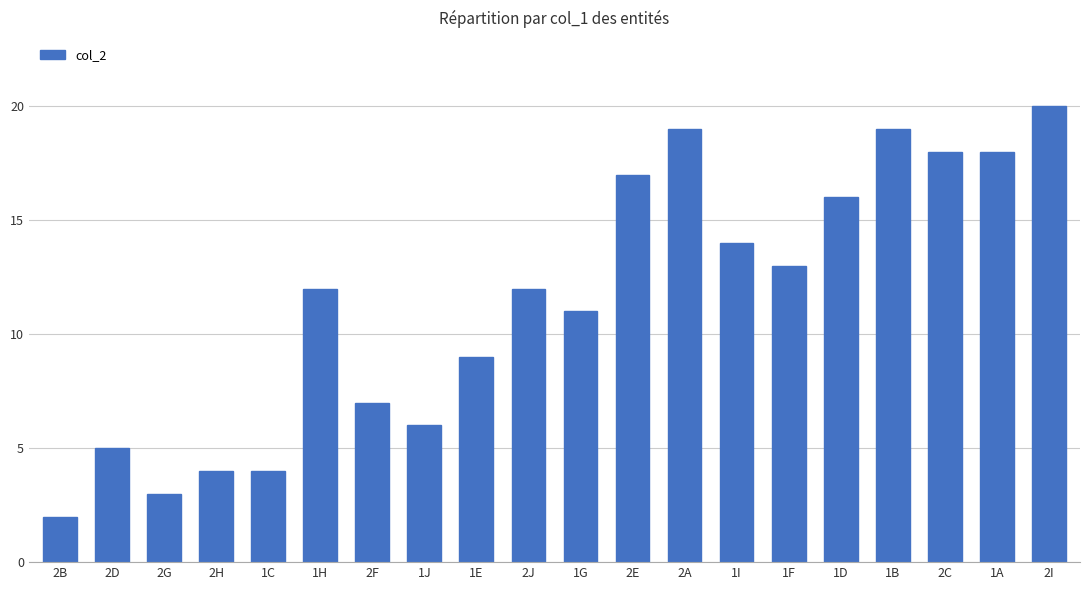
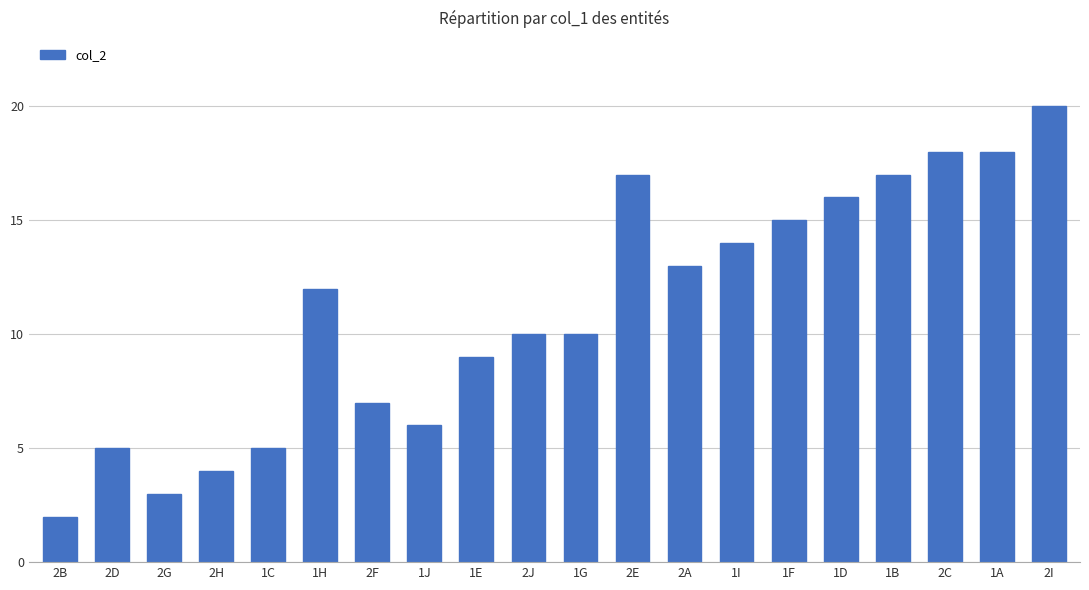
  {
    "2B": 2,
    "2D": 5,
    "2G": 3,
    "2H": 4,
-   "1C": 4,
+   "1C": 5,
    "1H": 12,
    "2F": 7,
    "1J": 6,
    "1E": 9,
-   "2J": 12,
-   "1G": 11,
+   "2J": 10,
+   "1G": 10,
    "2E": 17,
-   "2A": 19,
+   "2A": 13,
    "1I": 14,
-   "1F": 13,
+   "1F": 15,
    "1D": 16,
-   "1B": 19,
+   "1B": 17,
    "2C": 18,
    "1A": 18,
    "2I": 20
  }
